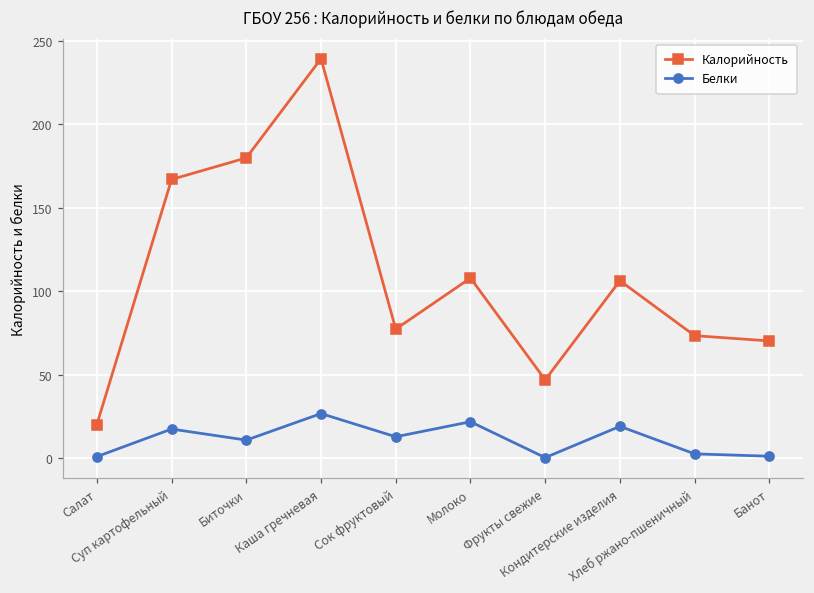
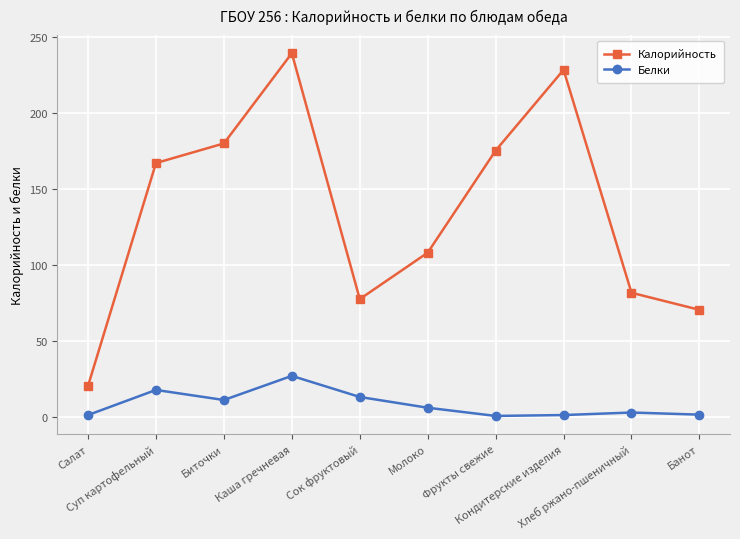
  {
    "Калорийность": {
      "Салат": 20,
      "Суп картофельный": 167,
      "Биточки": 180,
      "Каша гречневая": 239,
      "Сок фруктовый": 77,
      "Молоко": 108,
-     "Фрукты свежие": 47,
-     "Кондитерские изделия": 106,
-     "Хлеб ржано-пшеничный": 73,
+     "Фрукты свежие": 175,
+     "Кондитерские изделия": 229,
+     "Хлеб ржано-пшеничный": 82,
      "Банот": 70
    },
    "Белки": {
      "Салат": 1,
      "Суп картофельный": 18,
      "Биточки": 11,
      "Каша гречневая": 27,
      "Сок фруктовый": 13,
-     "Молоко": 22,
+     "Молоко": 6,
      "Фрукты свежие": 0,
-     "Кондитерские изделия": 19,
+     "Кондитерские изделия": 1,
      "Хлеб ржано-пшеничный": 3,
      "Банот": 1
    }
  }
